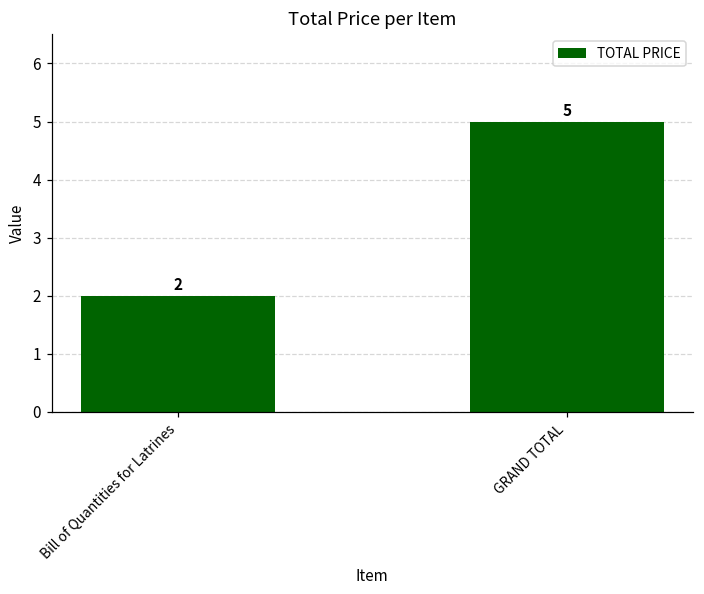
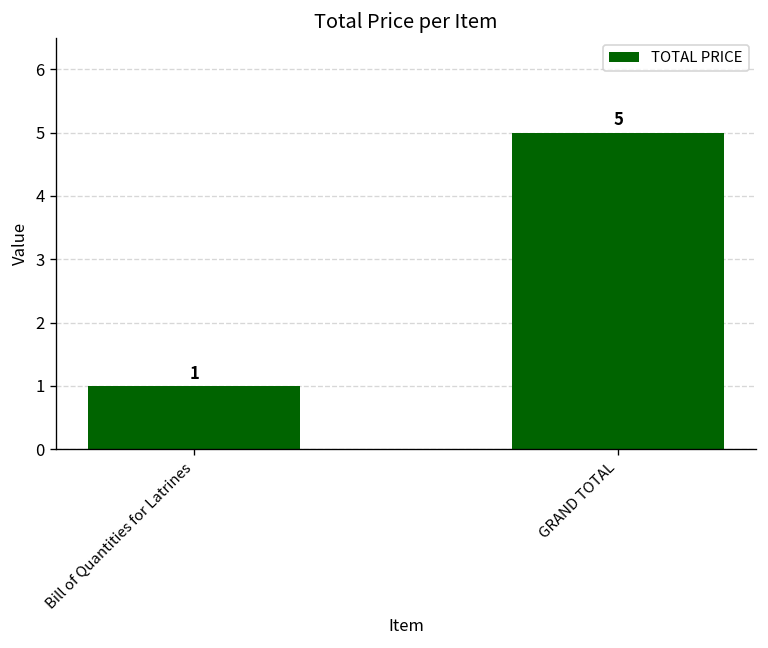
  {
-   "Bill of Quantities for Latrines": 2,
+   "Bill of Quantities for Latrines": 1,
    "GRAND TOTAL": 5
  }
